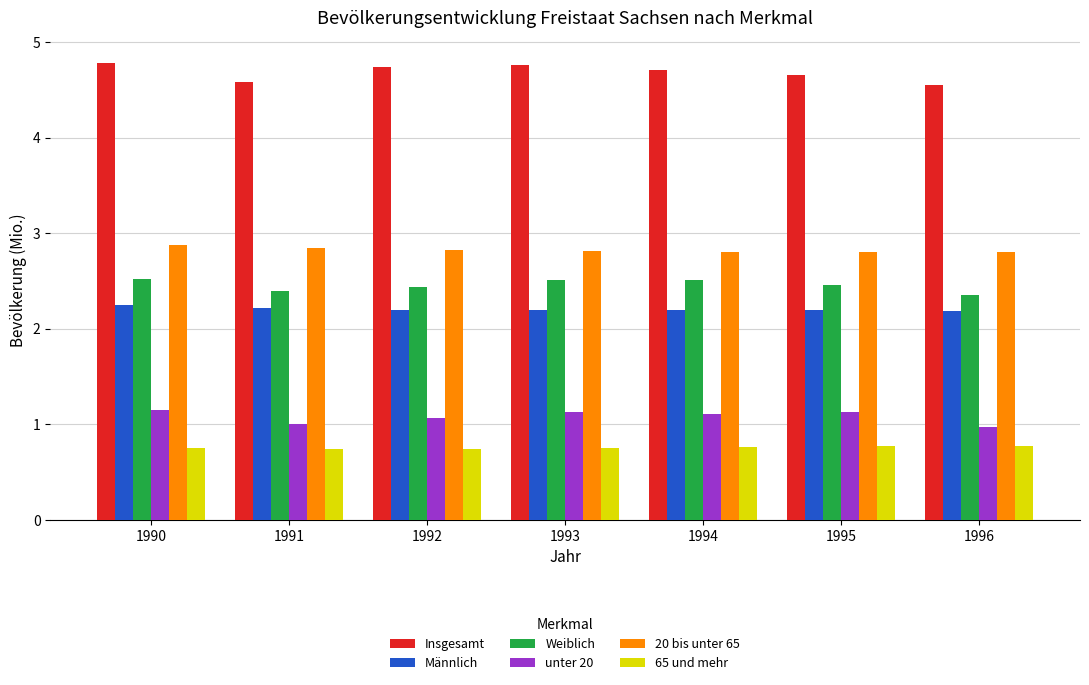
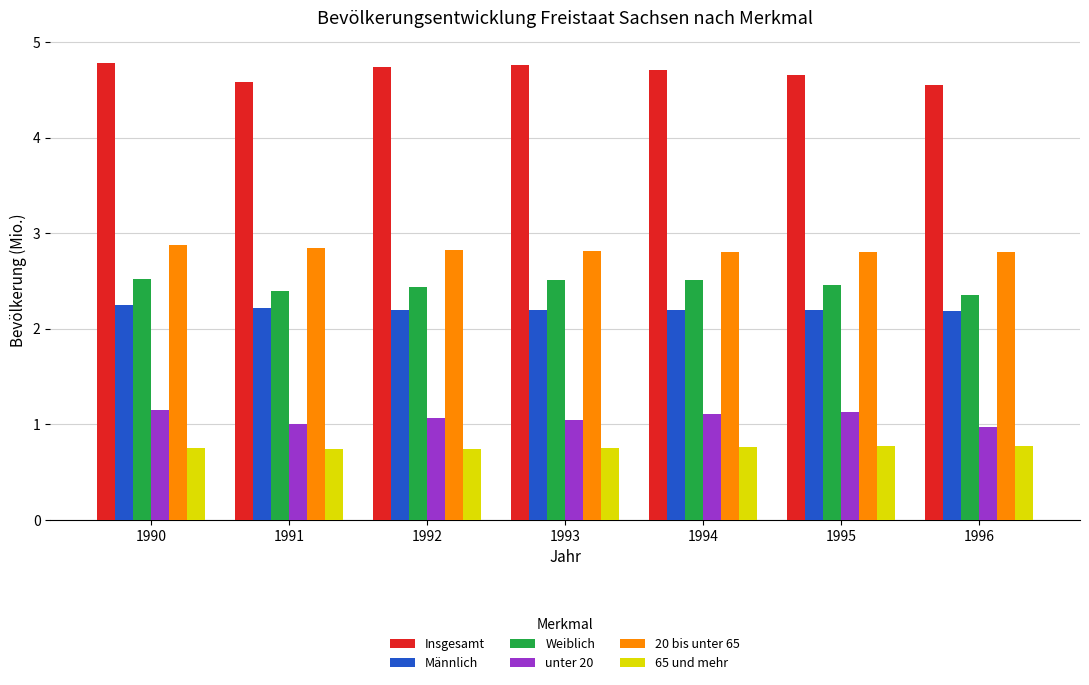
  {
    "Insgesamt": {
      "1990": 4.8,
      "1991": 4.6,
      "1992": 4.7,
      "1993": 4.8,
      "1994": 4.7,
      "1995": 4.7,
      "1996": 4.5
    },
    "Männlich": {
      "1990": 2.3,
      "1991": 2.2,
      "1992": 2.2,
      "1993": 2.2,
      "1994": 2.2,
      "1995": 2.2,
      "1996": 2.2
    },
    "Weiblich": {
      "1990": 2.5,
      "1991": 2.4,
      "1992": 2.4,
      "1993": 2.5,
      "1994": 2.5,
      "1995": 2.5,
      "1996": 2.4
    },
    "unter 20": {
      "1990": 1.1,
      "1991": 1.0,
      "1992": 1.1,
-     "1993": 1.1,
+     "1993": 1.0,
      "1994": 1.1,
      "1995": 1.1,
      "1996": 1.0
    },
    "20 bis unter 65": {
      "1990": 2.9,
      "1991": 2.8,
      "1992": 2.8,
      "1993": 2.8,
      "1994": 2.8,
      "1995": 2.8,
      "1996": 2.8
    },
    "65 und mehr": {
      "1990": 0.8,
      "1991": 0.7,
      "1992": 0.7,
      "1993": 0.8,
      "1994": 0.8,
      "1995": 0.8,
      "1996": 0.8
    }
  }
